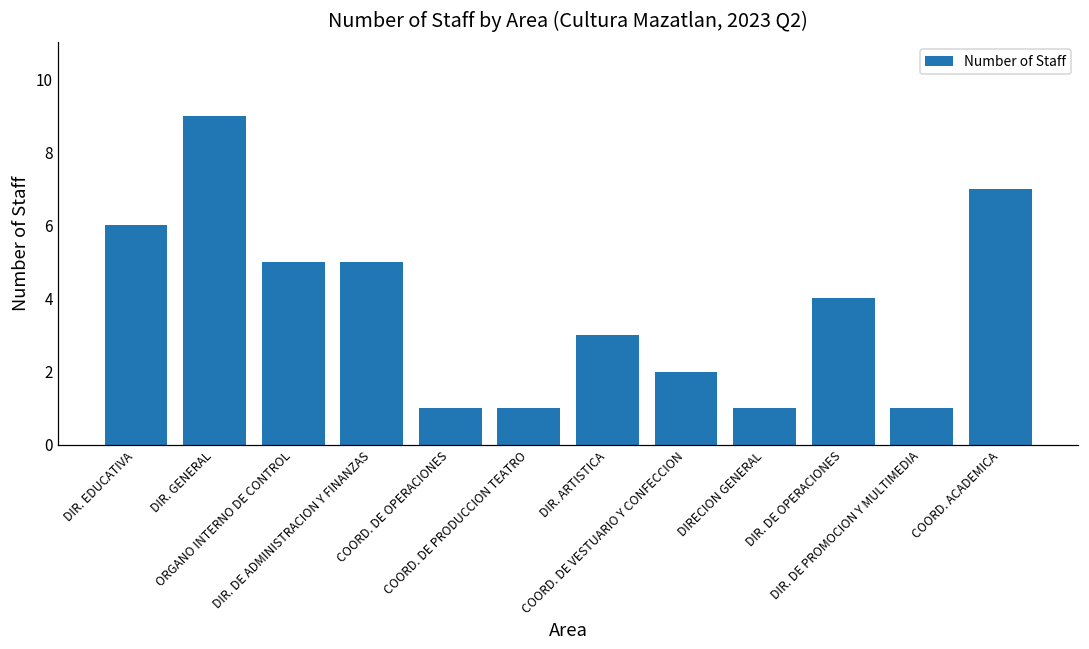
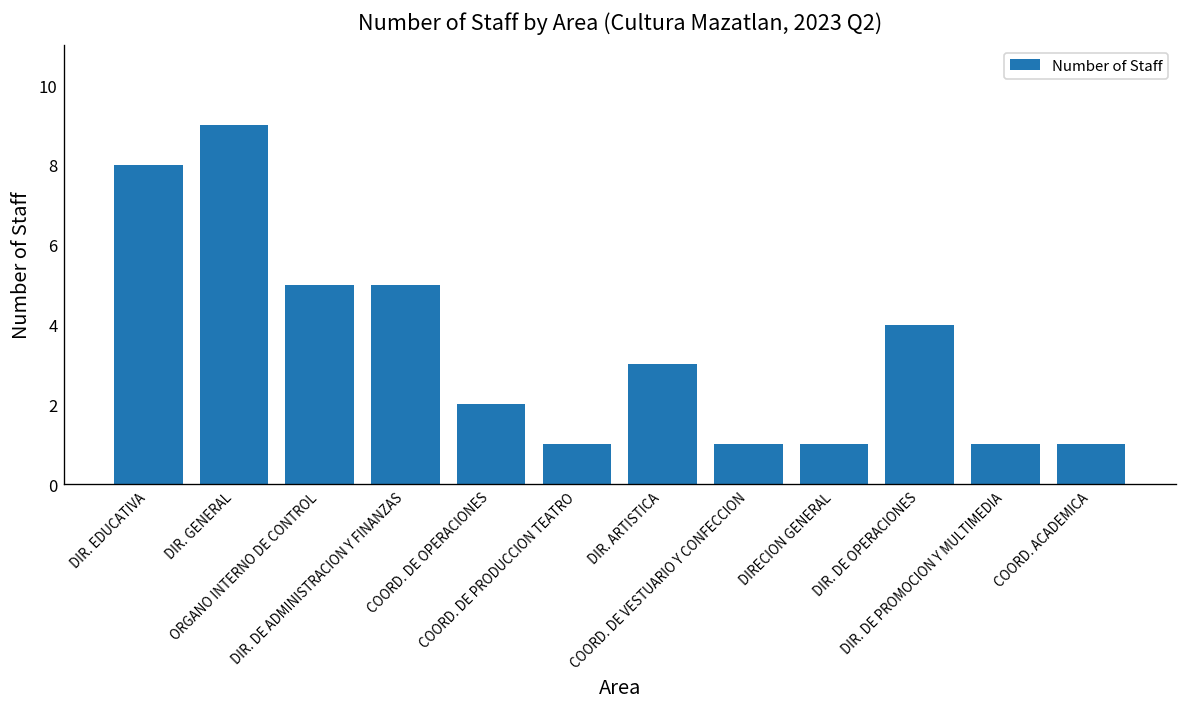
  {
-   "DIR. EDUCATIVA": 6,
+   "DIR. EDUCATIVA": 8,
    "DIR. GENERAL": 9,
    "ORGANO INTERNO DE CONTROL": 5,
    "DIR. DE ADMINISTRACION Y FINANZAS": 5,
-   "COORD. DE OPERACIONES": 1,
+   "COORD. DE OPERACIONES": 2,
    "COORD. DE PRODUCCION TEATRO": 1,
    "DIR. ARTISTICA": 3,
-   "COORD. DE VESTUARIO Y CONFECCION": 2,
+   "COORD. DE VESTUARIO Y CONFECCION": 1,
    "DIRECION GENERAL": 1,
    "DIR. DE OPERACIONES": 4,
    "DIR. DE PROMOCION Y MULTIMEDIA": 1,
-   "COORD. ACADEMICA": 7
+   "COORD. ACADEMICA": 1
  }
